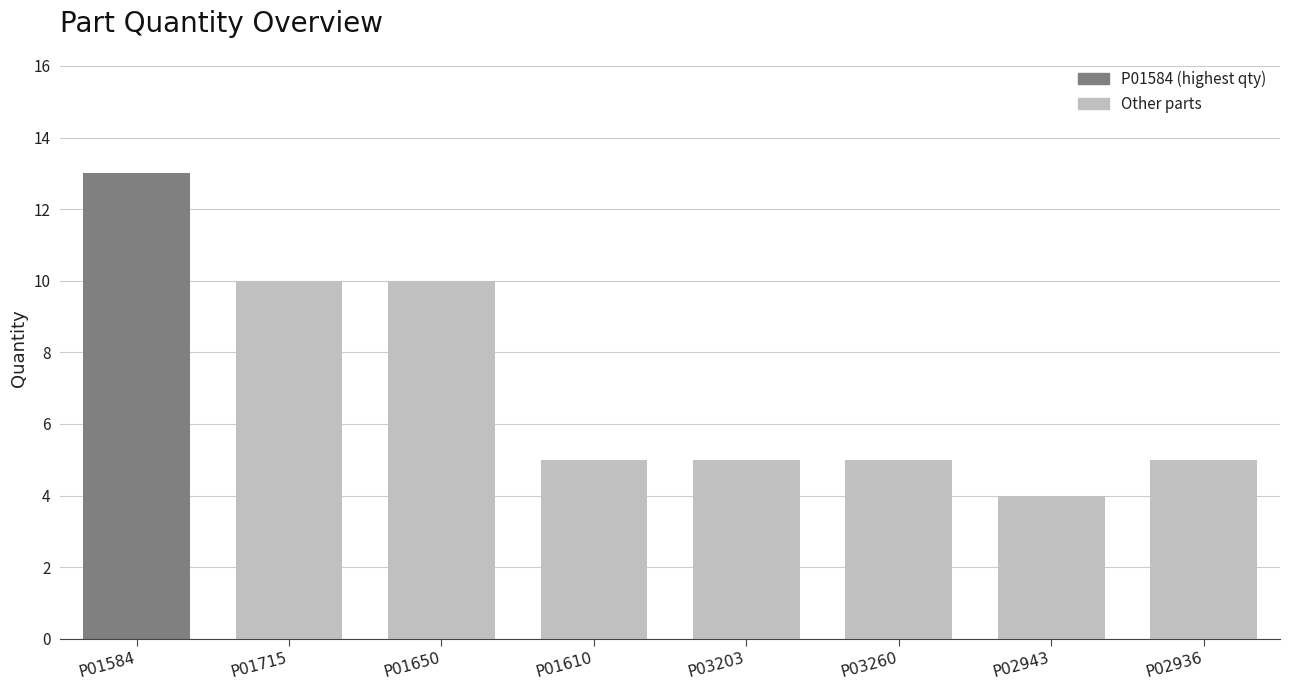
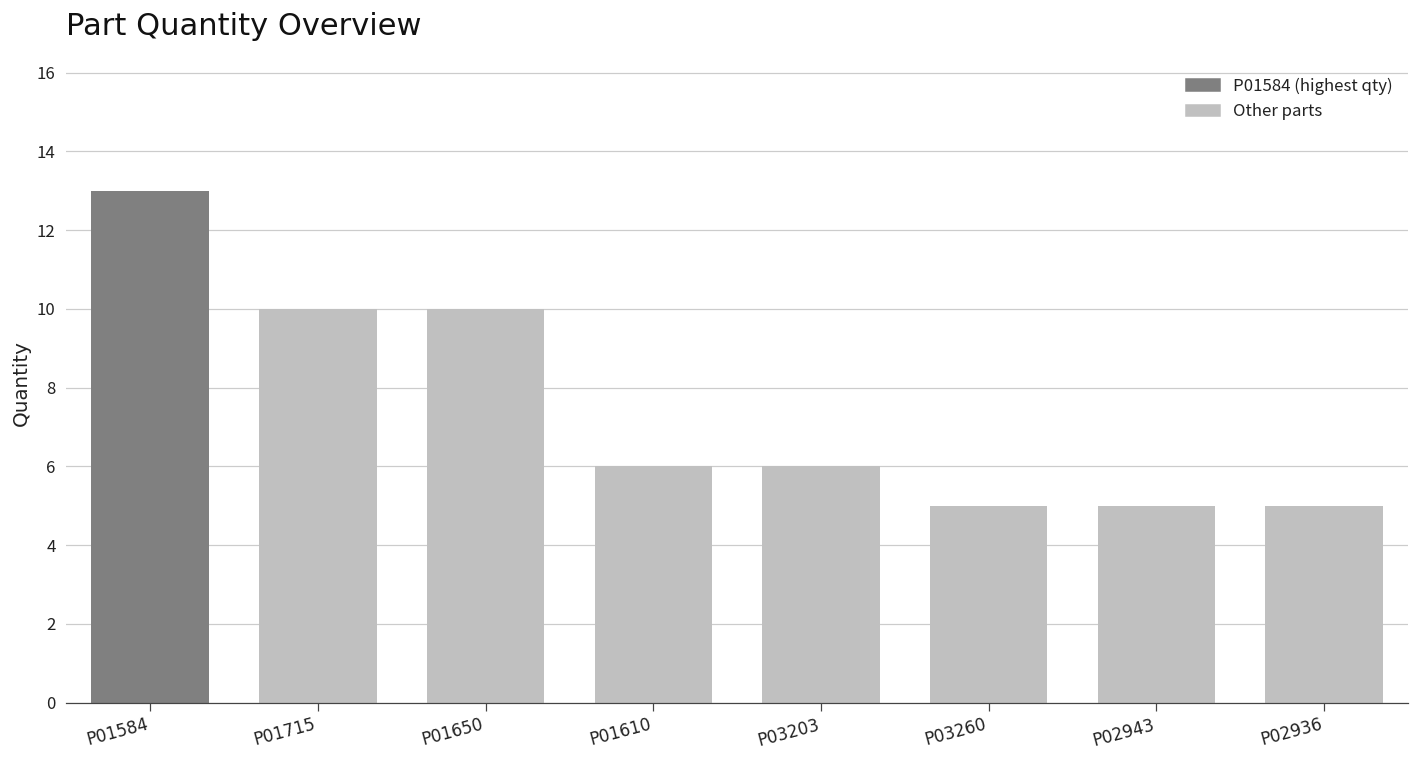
  {
    "P01584": 13,
    "P01715": 10,
    "P01650": 10,
-   "P01610": 5,
-   "P03203": 5,
+   "P01610": 6,
+   "P03203": 6,
    "P03260": 5,
-   "P02943": 4,
+   "P02943": 5,
    "P02936": 5
  }
